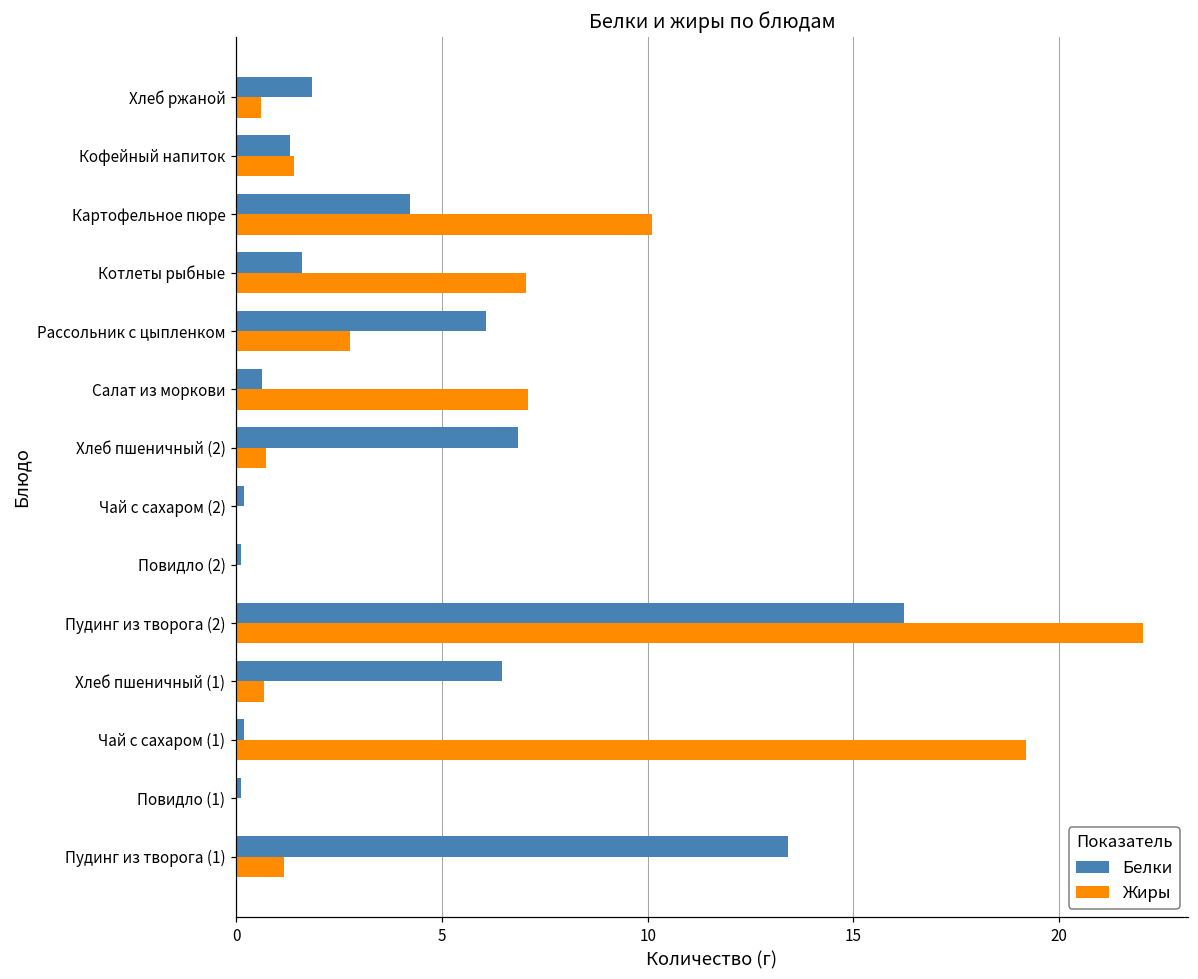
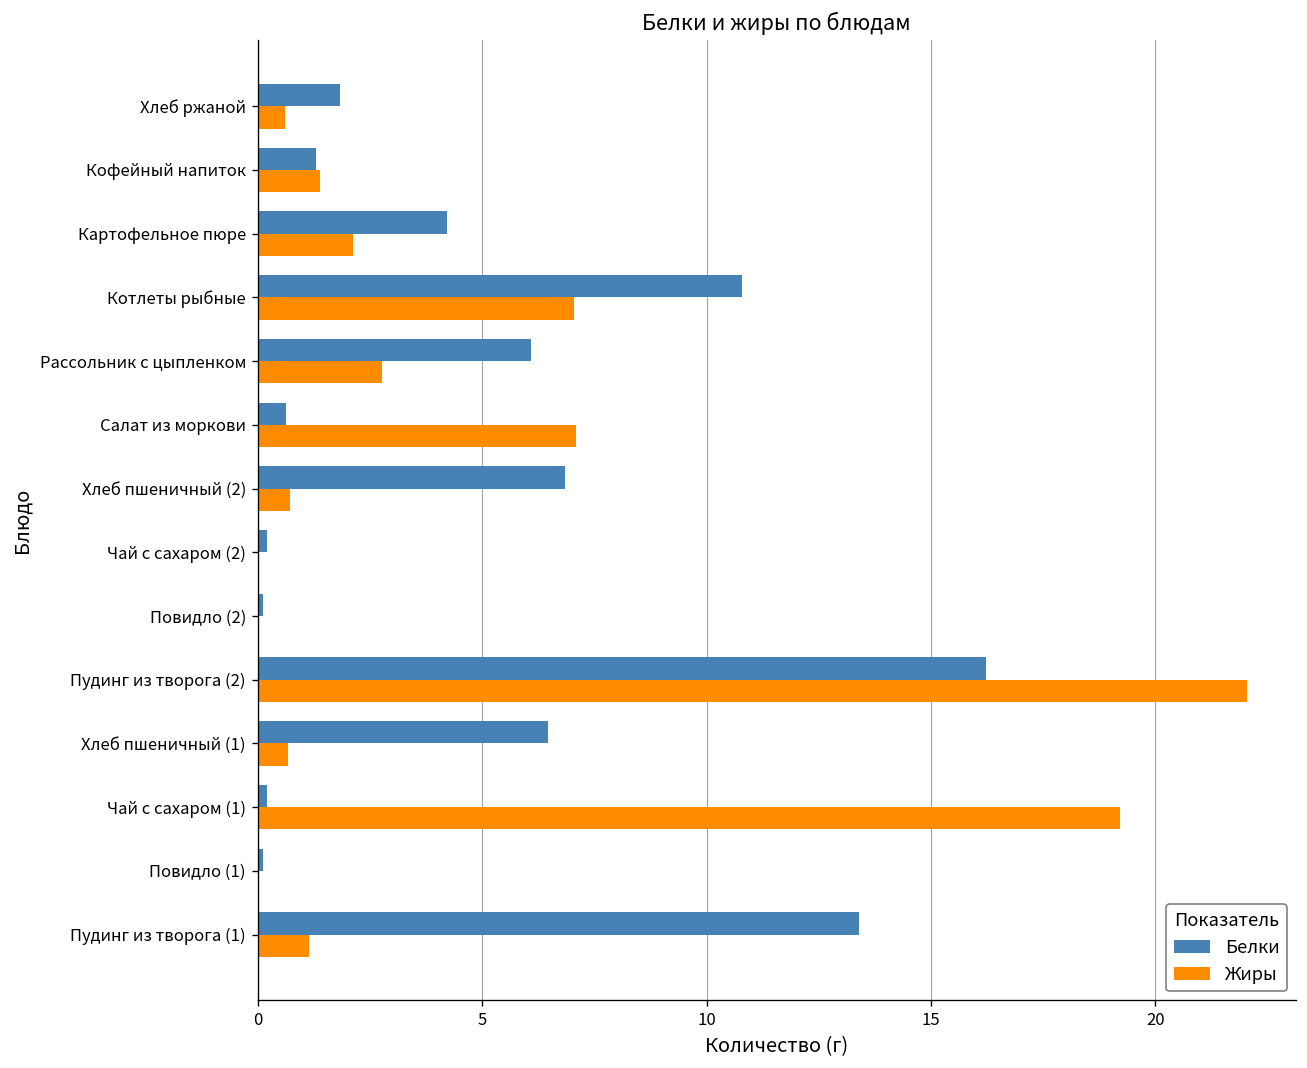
  {
    "Белки": {
      "Хлеб ржаной": 1.8,
      "Кофейный напиток": 1.3,
      "Картофельное пюре": 4.2,
-     "Котлеты рыбные": 1.6,
+     "Котлеты рыбные": 10.8,
      "Рассольник с цыпленком": 6.1,
      "Салат из моркови": 0.6,
      "Хлеб пшеничный (2)": 6.8,
      "Чай с сахаром (2)": 0.2,
      "Повидло (2)": 0.1,
      "Пудинг из творога (2)": 16.2,
      "Хлеб пшеничный (1)": 6.5,
      "Чай с сахаром (1)": 0.2,
      "Повидло (1)": 0.1,
      "Пудинг из творога (1)": 13.4
    },
    "Жиры": {
      "Хлеб ржаной": 0.6,
      "Кофейный напиток": 1.4,
-     "Картофельное пюре": 10.1,
+     "Картофельное пюре": 2.1,
      "Котлеты рыбные": 7.0,
      "Рассольник с цыпленком": 2.8,
      "Салат из моркови": 7.1,
      "Хлеб пшеничный (2)": 0.7,
      "Чай с сахаром (2)": 0.0,
      "Повидло (2)": 0.0,
      "Пудинг из творога (2)": 22.0,
      "Хлеб пшеничный (1)": 0.7,
      "Чай с сахаром (1)": 19.2,
      "Повидло (1)": 0.0,
      "Пудинг из творога (1)": 1.2
    }
  }
